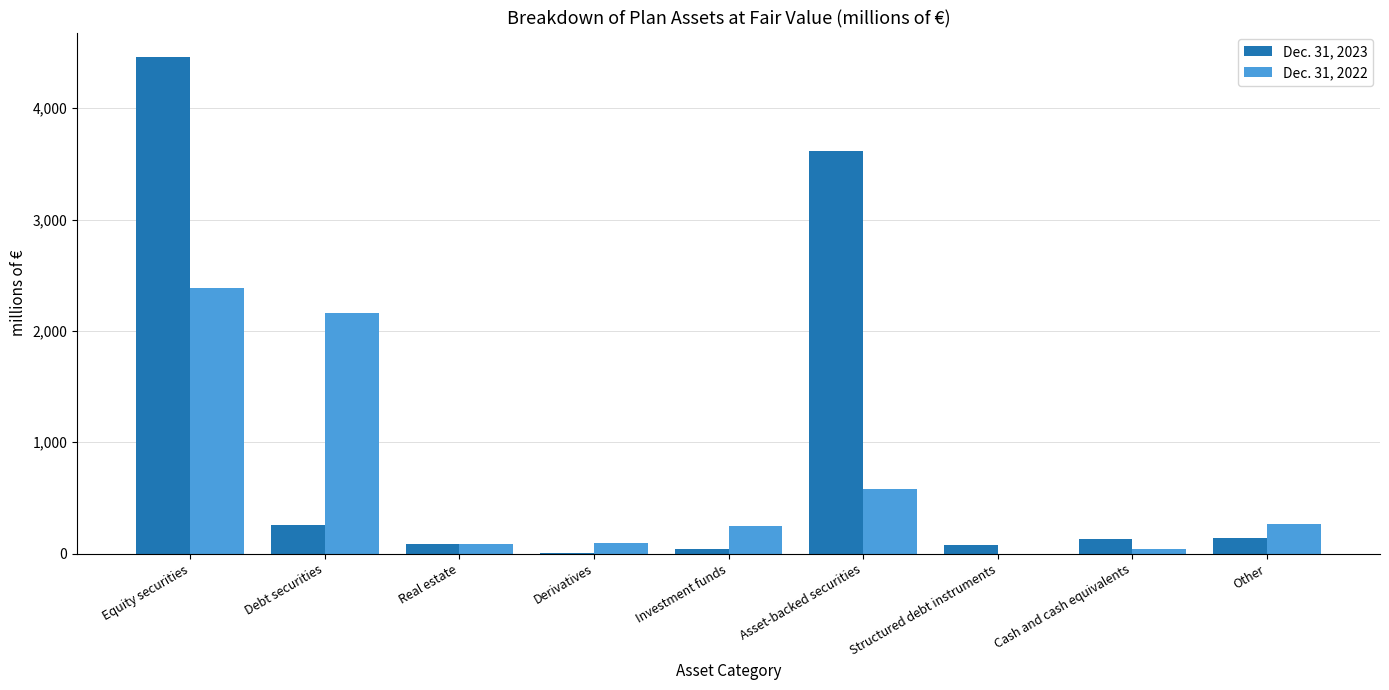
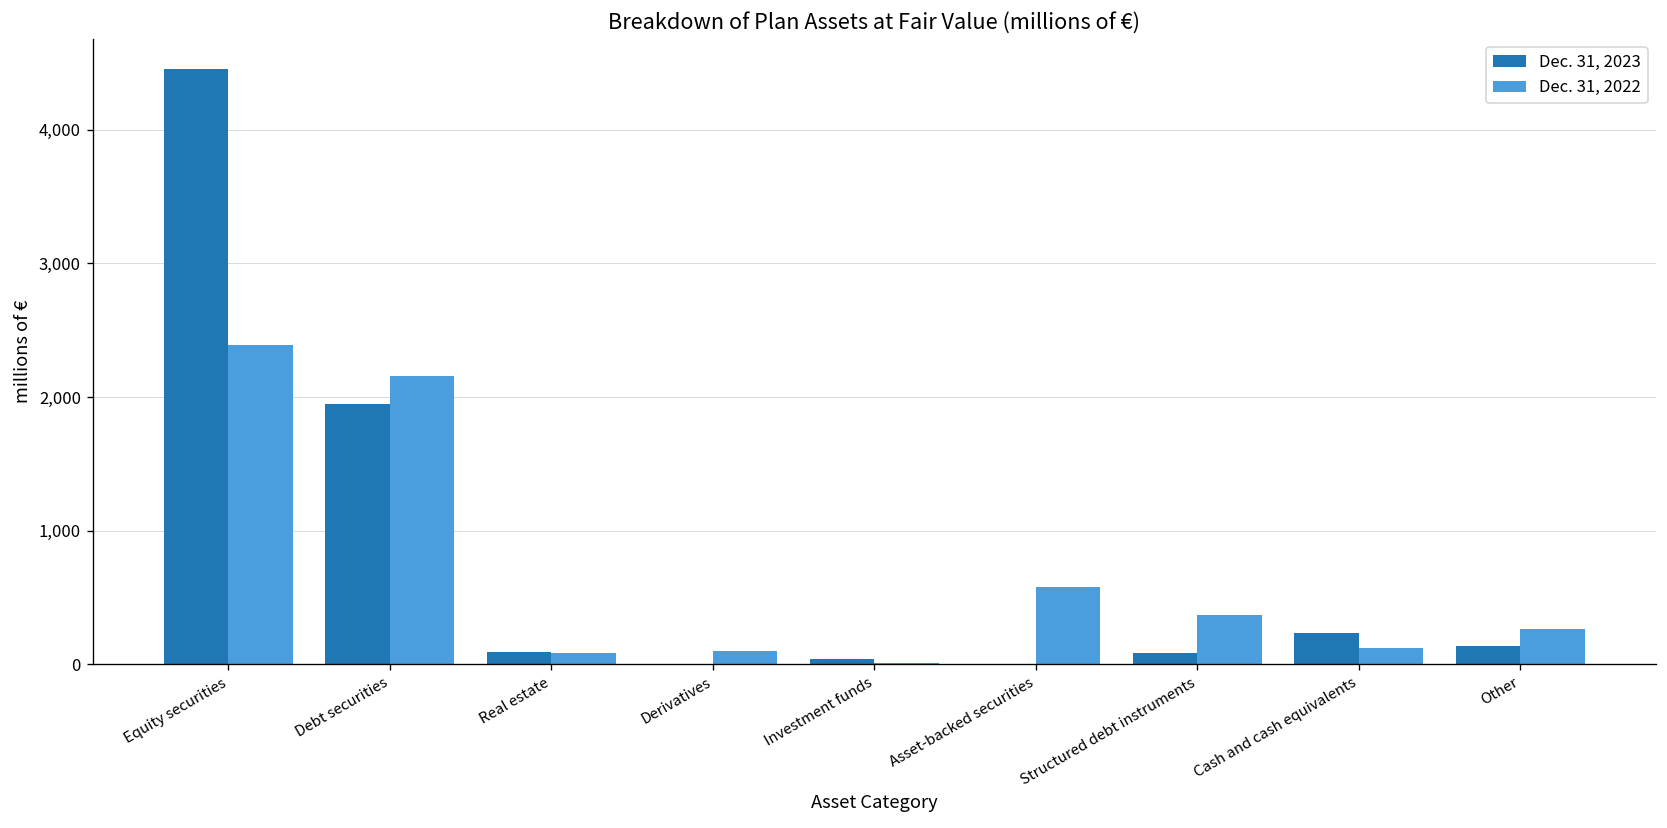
  {
    "Dec. 31, 2023": {
      "Equity securities": "4,460",
-     "Debt securities": "250",
+     "Debt securities": "1,950",
      "Real estate": "90",
      "Investment funds": "40",
-     "Asset-backed securities": "3,620",
+     "Asset-backed securities": "0",
      "Structured debt instruments": "80",
-     "Cash and cash equivalents": "130",
+     "Cash and cash equivalents": "230",
      "Other": "140"
    },
    "Dec. 31, 2022": {
      "Equity securities": "2,390",
      "Debt securities": "2,160",
      "Real estate": "90",
      "Derivatives": "100",
-     "Investment funds": "250",
+     "Investment funds": "10",
      "Asset-backed securities": "580",
-     "Structured debt instruments": "0",
-     "Cash and cash equivalents": "40",
+     "Structured debt instruments": "370",
+     "Cash and cash equivalents": "120",
      "Other": "260"
    }
  }
